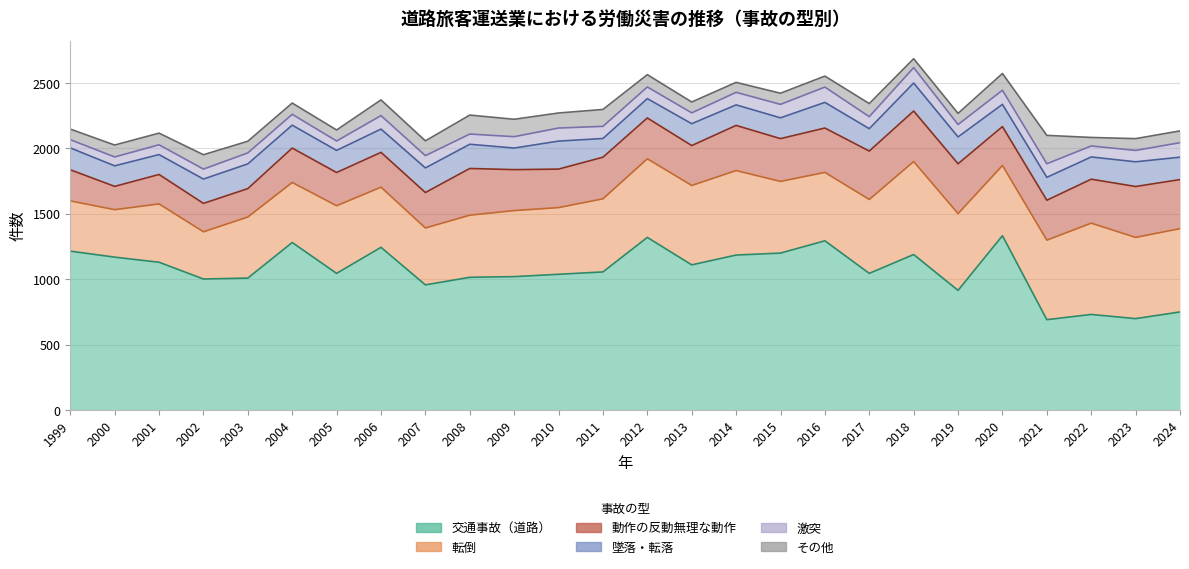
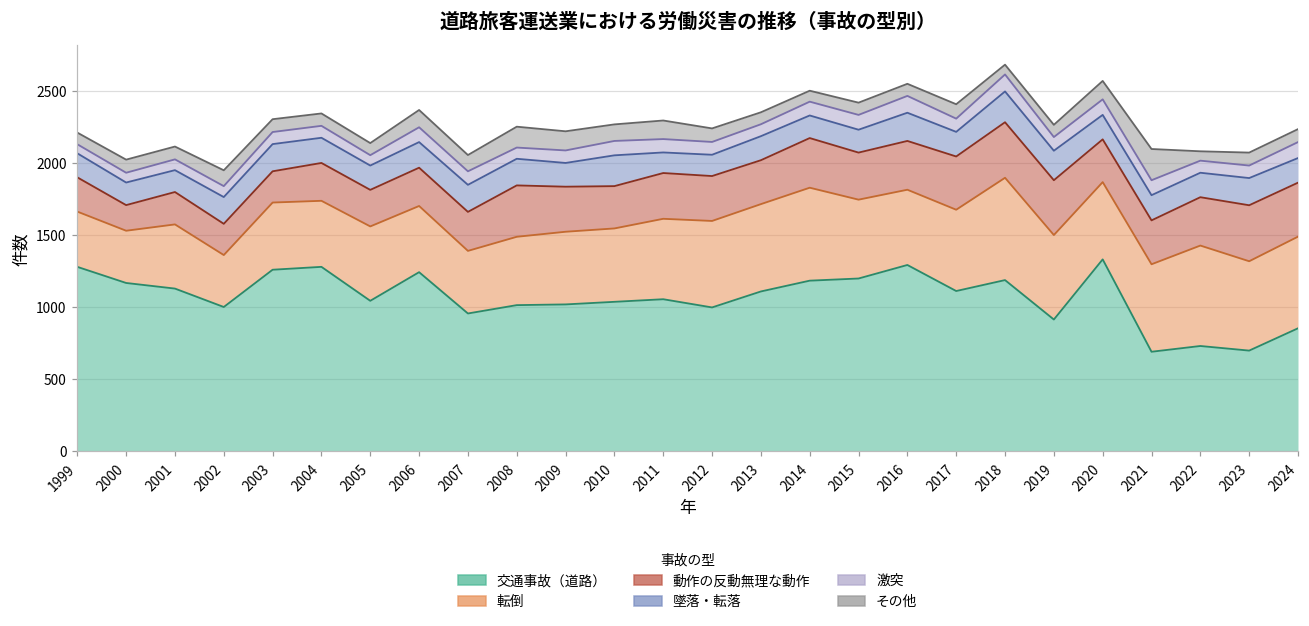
  {
    "交通事故（道路）": {
-     "1999": 1220,
+     "1999": 1280,
      "2000": 1170,
      "2001": 1130,
      "2002": 1000,
-     "2003": 1010,
+     "2003": 1260,
      "2004": 1280,
      "2005": 1050,
      "2006": 1240,
      "2007": 960,
      "2008": 1020,
      "2009": 1020,
      "2010": 1040,
      "2011": 1060,
-     "2012": 1320,
+     "2012": 1000,
      "2013": 1110,
      "2014": 1190,
      "2015": 1200,
      "2016": 1290,
-     "2017": 1050,
+     "2017": 1110,
      "2018": 1190,
      "2019": 920,
      "2020": 1330,
      "2021": 690,
      "2022": 730,
      "2023": 700,
-     "2024": 750
+     "2024": 850
    }
  }
